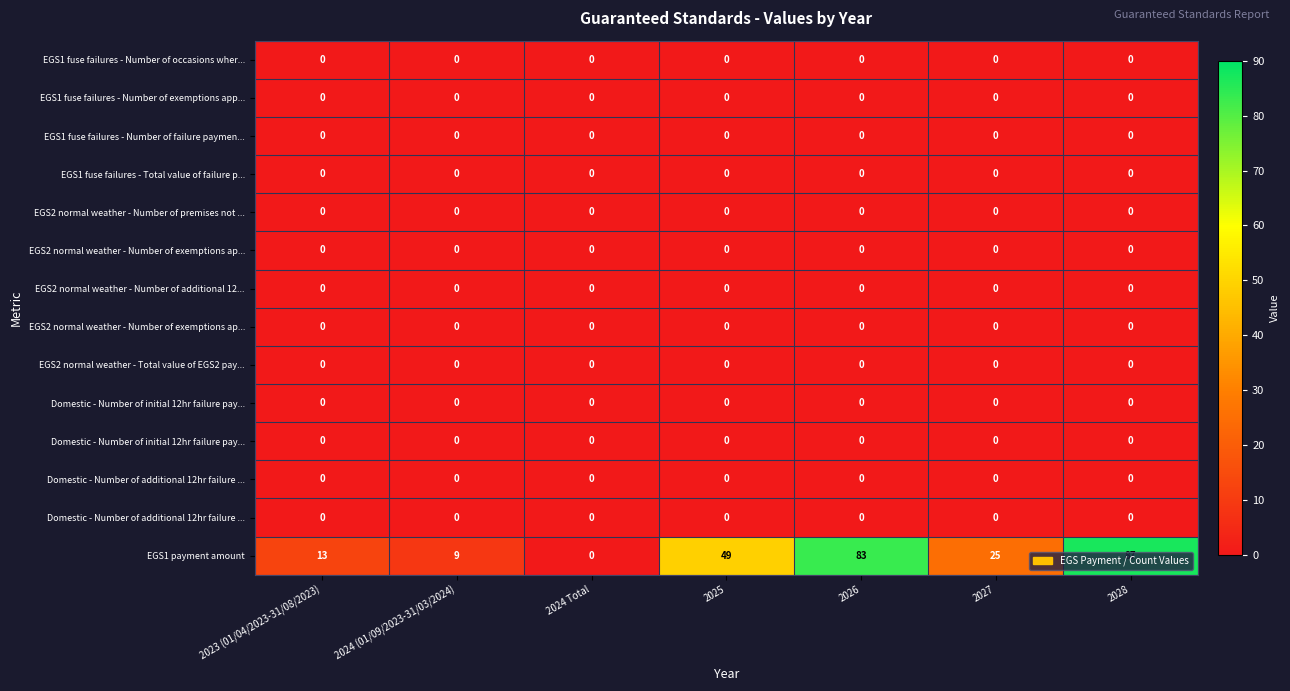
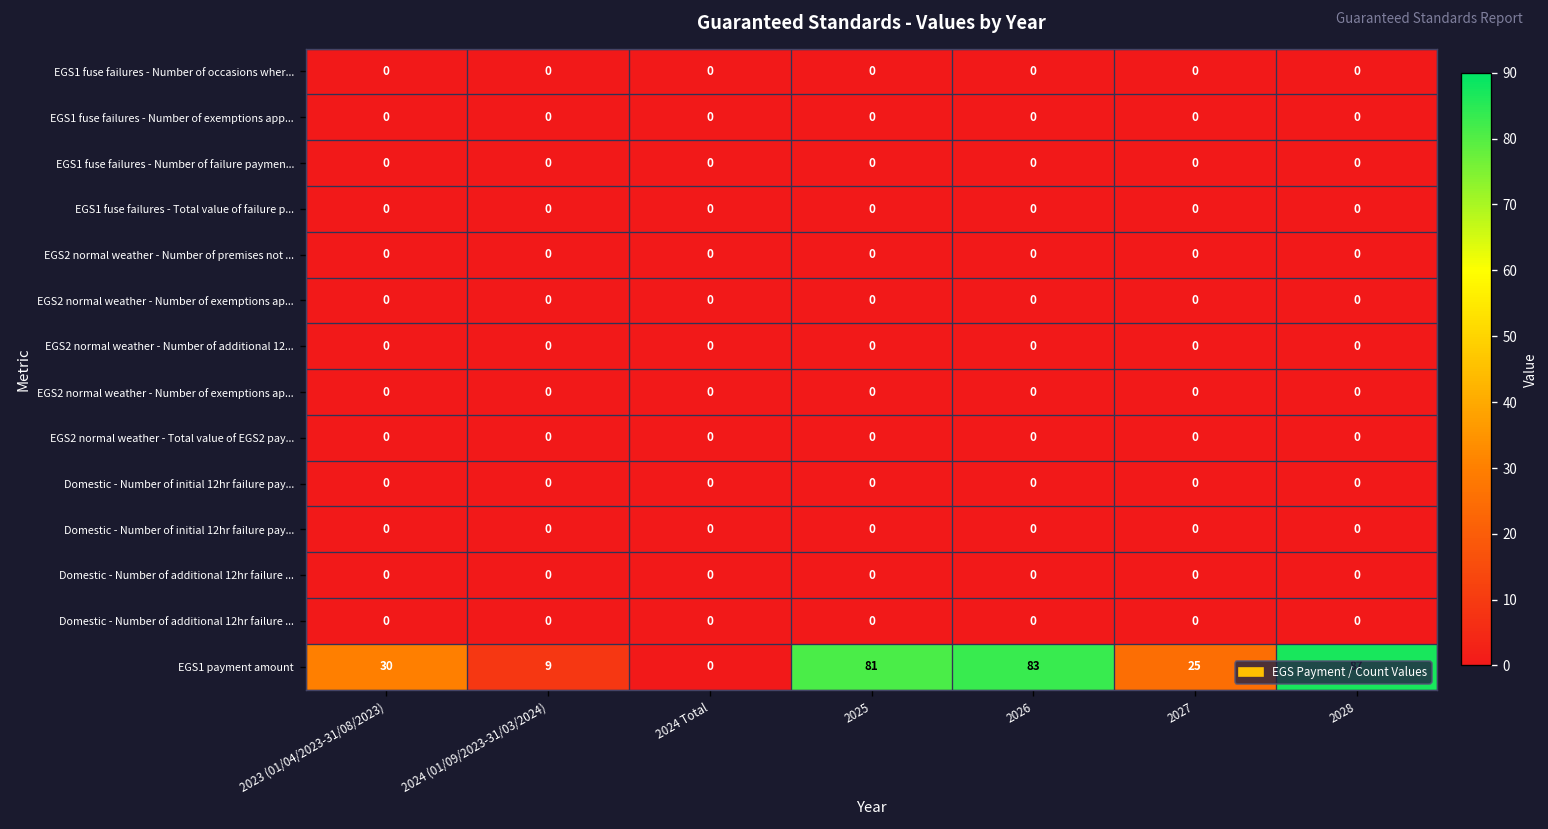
  {
    "EGS1 fuse failures - Number of occasions wher...": {
      "2023 (01/04/2023-31/08/2023)": 0,
      "2024 (01/09/2023-31/03/2024)": 0,
      "2024 Total": 0,
      "2025": 0,
      "2026": 0,
      "2027": 0,
      "2028": 0
    },
    "EGS1 fuse failures - Number of exemptions app...": {
      "2023 (01/04/2023-31/08/2023)": 0,
      "2024 (01/09/2023-31/03/2024)": 0,
      "2024 Total": 0,
      "2025": 0,
      "2026": 0,
      "2027": 0,
      "2028": 0
    },
    "EGS1 fuse failures - Number of failure paymen...": {
      "2023 (01/04/2023-31/08/2023)": 0,
      "2024 (01/09/2023-31/03/2024)": 0,
      "2024 Total": 0,
      "2025": 0,
      "2026": 0,
      "2027": 0,
      "2028": 0
    },
    "EGS1 fuse failures - Total value of failure p...": {
      "2023 (01/04/2023-31/08/2023)": 0,
      "2024 (01/09/2023-31/03/2024)": 0,
      "2024 Total": 0,
      "2025": 0,
      "2026": 0,
      "2027": 0,
      "2028": 0
    },
    "EGS2 normal weather - Number of premises not ...": {
      "2023 (01/04/2023-31/08/2023)": 0,
      "2024 (01/09/2023-31/03/2024)": 0,
      "2024 Total": 0,
      "2025": 0,
      "2026": 0,
      "2027": 0,
      "2028": 0
    },
    "EGS2 normal weather - Number of additional 12...": {
      "2023 (01/04/2023-31/08/2023)": 0,
      "2024 (01/09/2023-31/03/2024)": 0,
      "2024 Total": 0,
      "2025": 0,
      "2026": 0,
      "2027": 0,
      "2028": 0
    },
    "EGS2 normal weather - Total value of EGS2 pay...": {
      "2023 (01/04/2023-31/08/2023)": 0,
      "2024 (01/09/2023-31/03/2024)": 0,
      "2024 Total": 0,
      "2025": 0,
      "2026": 0,
      "2027": 0,
      "2028": 0
    },
    "EGS1 payment amount": {
-     "2023 (01/04/2023-31/08/2023)": 13,
+     "2023 (01/04/2023-31/08/2023)": 30,
      "2024 (01/09/2023-31/03/2024)": 9,
      "2024 Total": 0,
-     "2025": 49,
+     "2025": 81,
      "2026": 83,
      "2027": 25
    }
  }
